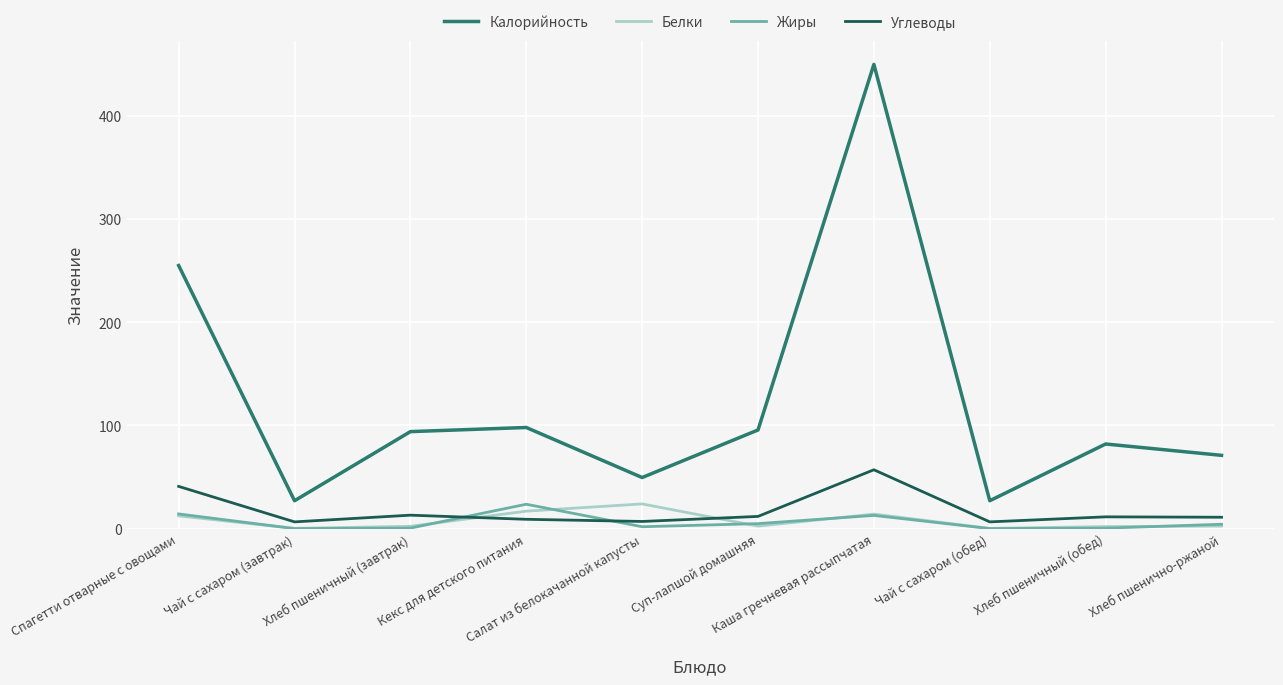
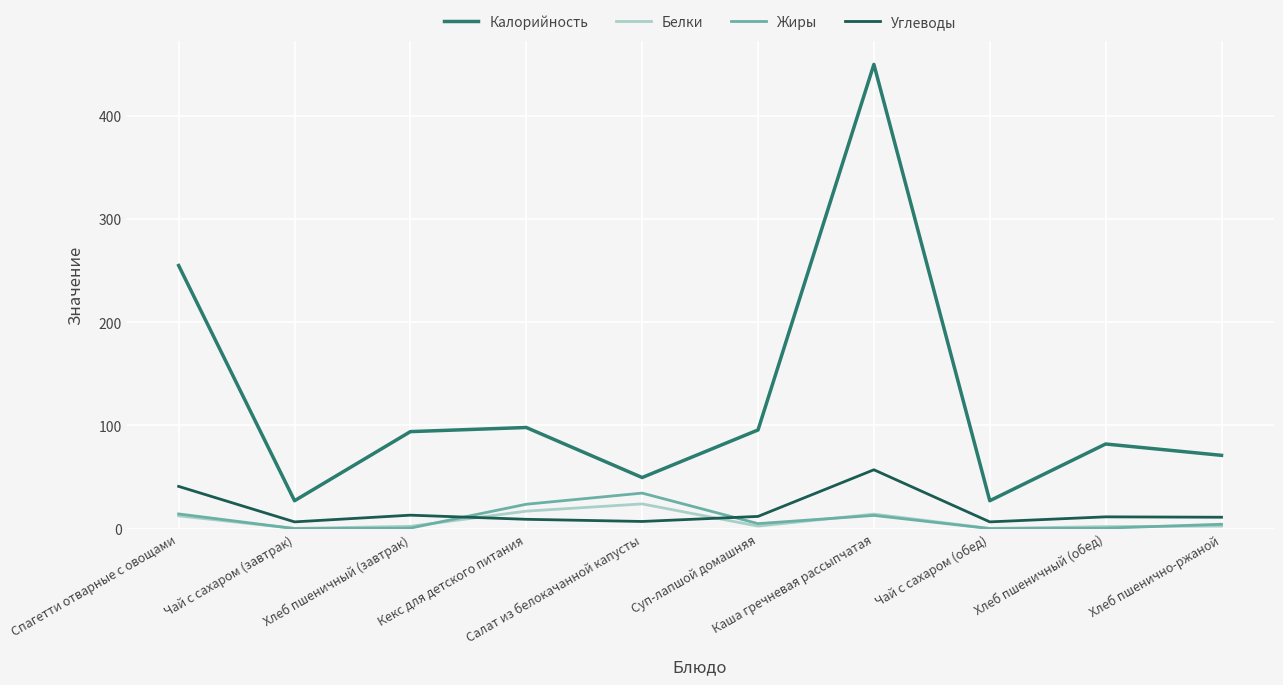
  {
    "Белки": {
      "Кекс для детского питания": 17,
      "Салат из белокачанной капусты": 24
    },
    "Жиры": {
      "Кекс для детского питания": 24,
-     "Салат из белокачанной капусты": 2
+     "Салат из белокачанной капусты": 34
    }
  }
